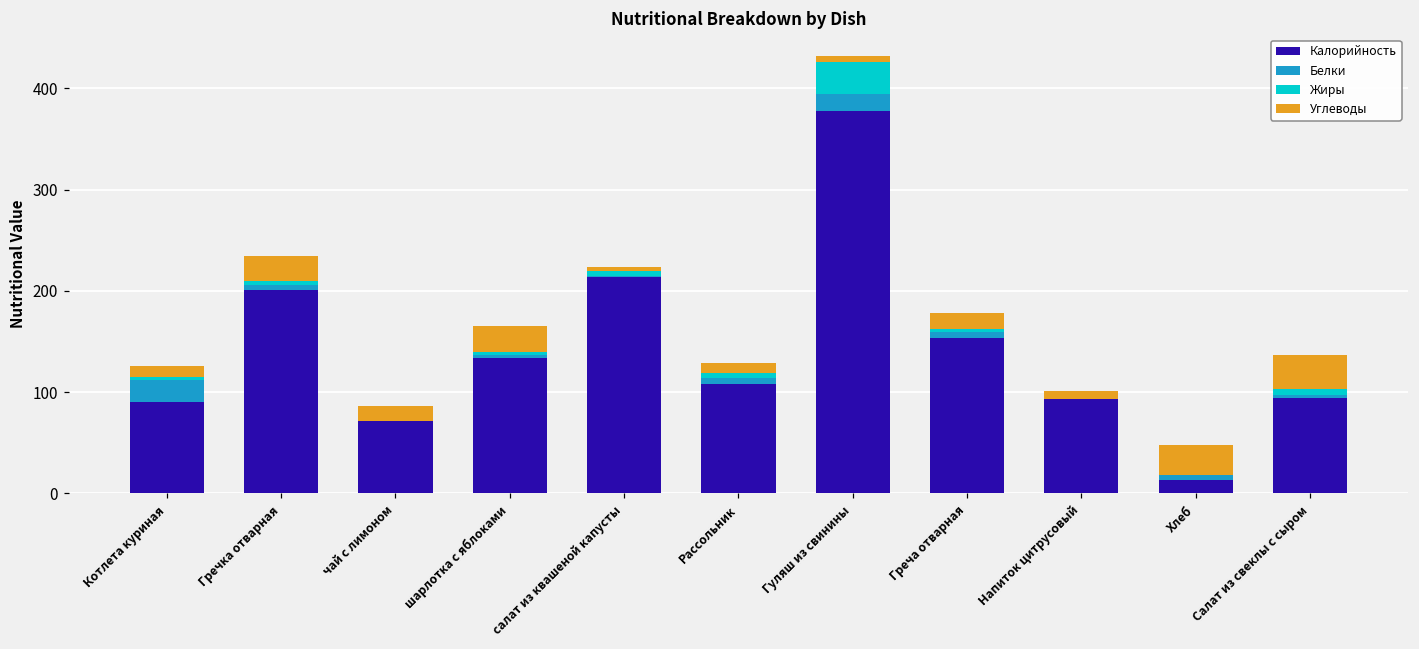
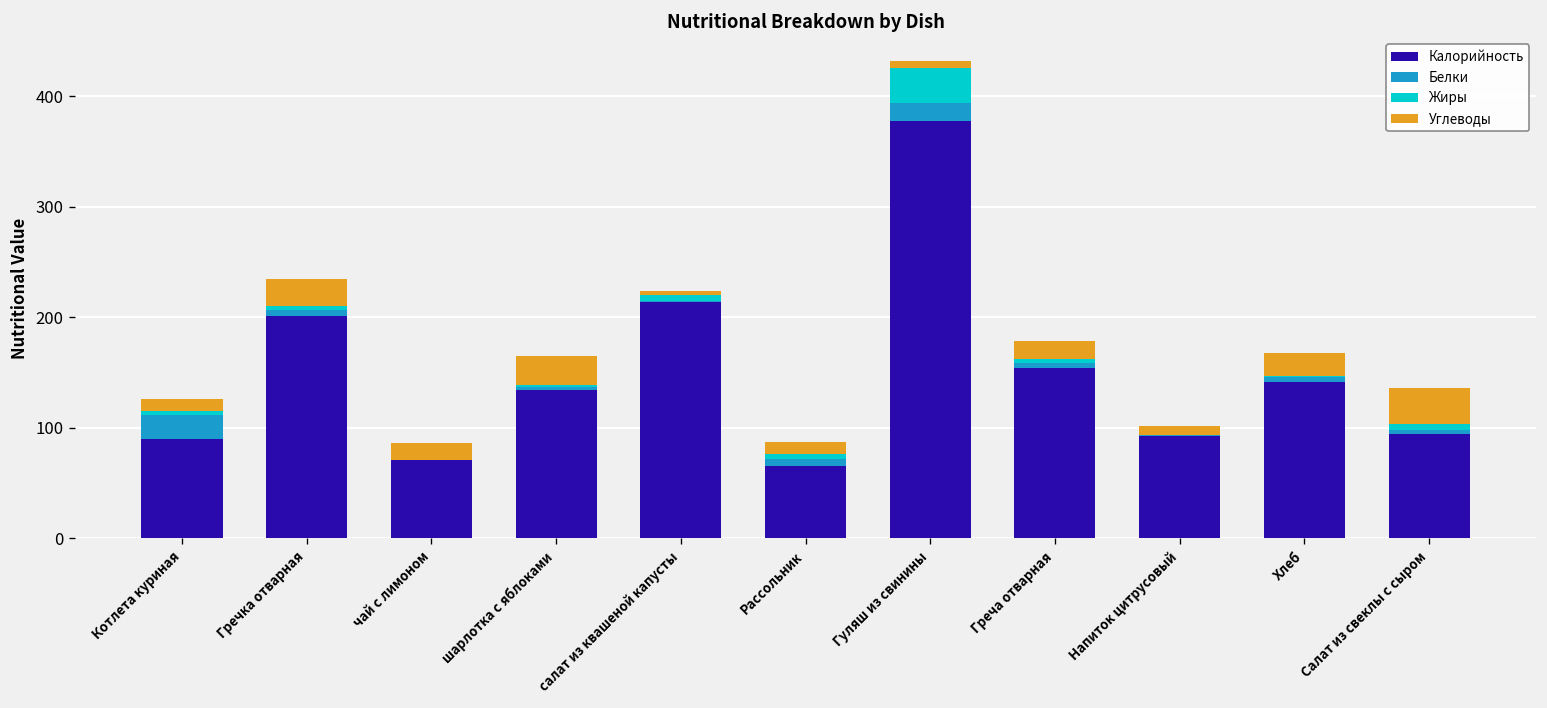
  {
    "Калорийность": {
      "Котлета куриная": 90,
      "Гречка отварная": 200,
      "чай с лимоном": 70,
      "шарлотка с яблоками": 130,
      "салат из квашеной капусты": 210,
-     "Рассольник": 110,
+     "Рассольник": 70,
      "Гуляш из свинины": 380,
      "Греча отварная": 150,
      "Напиток цитрусовый": 90,
-     "Хлеб": 10,
+     "Хлеб": 140,
      "Салат из свеклы с сыром": 90
    },
    "Углеводы": {
      "Котлета куриная": 10,
      "Гречка отварная": 20,
      "чай с лимоном": 20,
      "шарлотка с яблоками": 30,
      "салат из квашеной капусты": 0,
      "Рассольник": 10,
      "Гуляш из свинины": 10,
      "Греча отварная": 20,
      "Напиток цитрусовый": 10,
-     "Хлеб": 30,
+     "Хлеб": 20,
      "Салат из свеклы с сыром": 30
    }
  }
